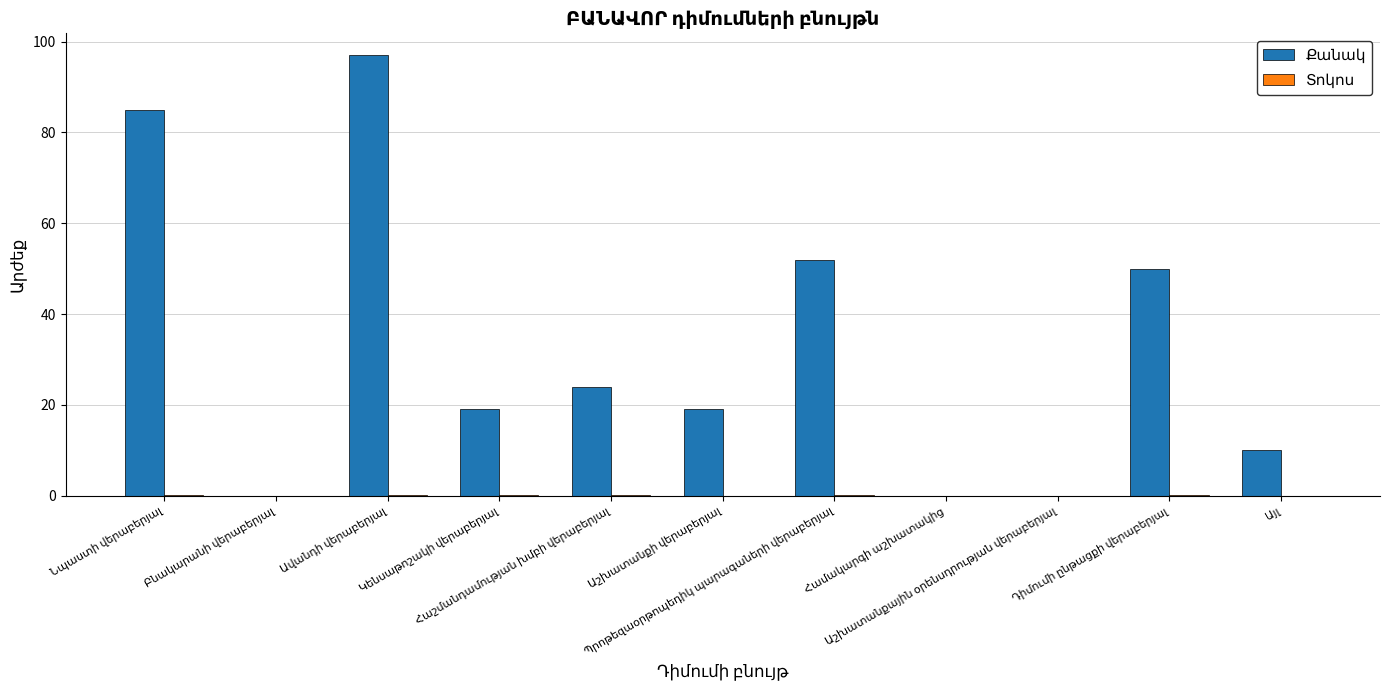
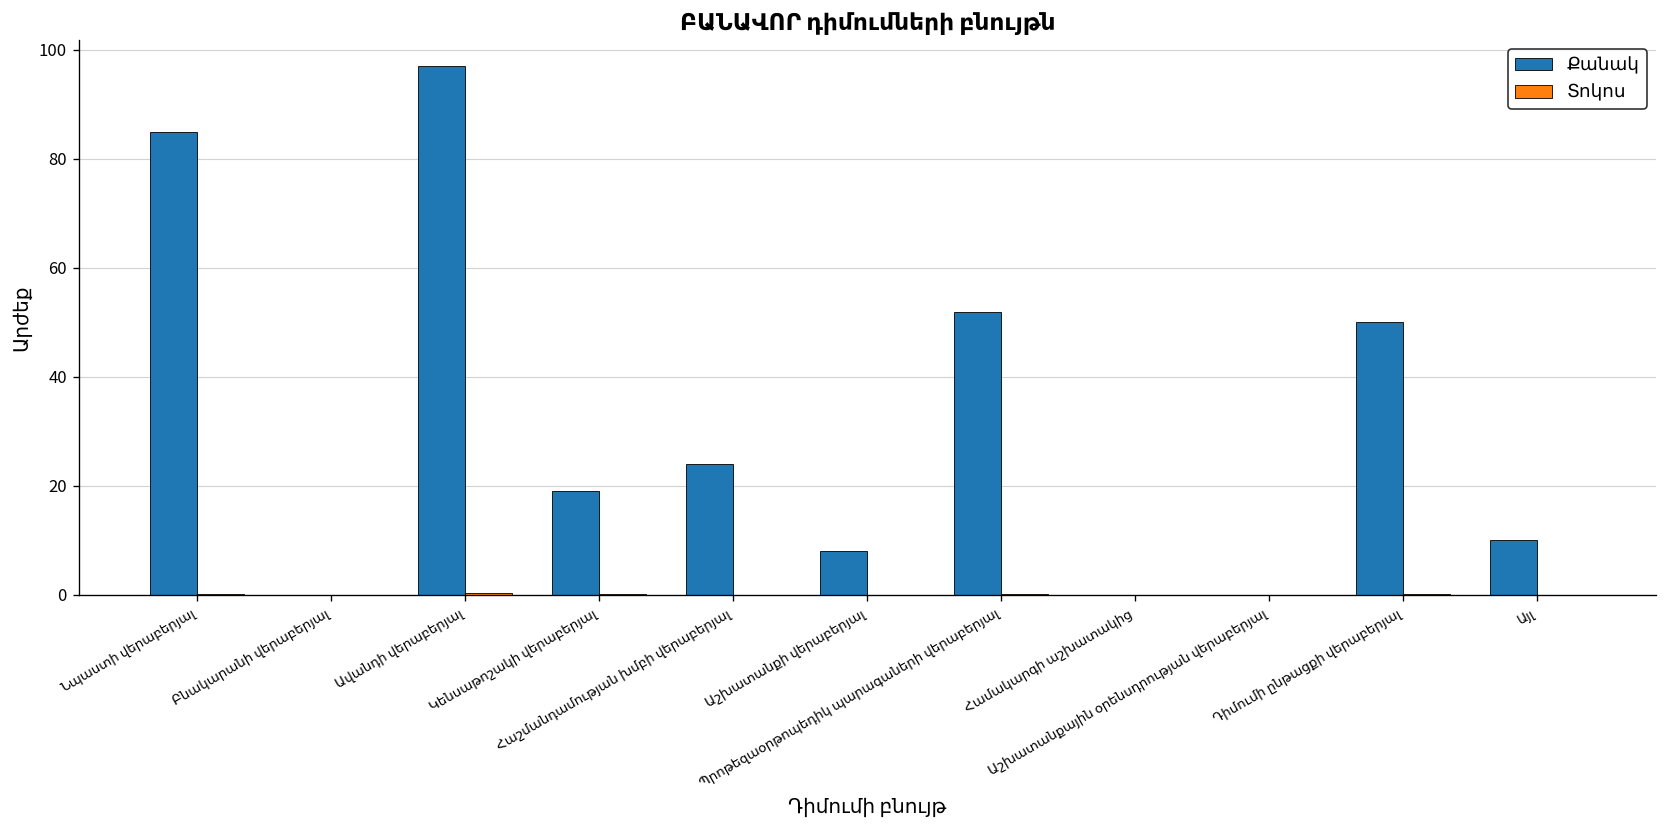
  {
    "Քանակ": {
      "Նպաստի վերաբերյալ": 85,
      "Բնակարանի վերաբերյալ": 0,
      "Ավանդի վերաբերյալ": 97,
      "Կենսաթոշակի վերաբերյալ": 19,
      "Հաշմանդամության խմբի վերաբերյալ": 24,
-     "Աշխատանքի վերաբերյալ": 19,
+     "Աշխատանքի վերաբերյալ": 8,
      "Պրոթեզաօրթոպեդիկ պարագաների վերաբերյալ": 52,
      "Համակարգի աշխատակից": 0,
      "Աշխատանքային օրենսդրության վերաբերյալ": 0,
      "Դիմումի ընթացքի վերաբերյալ": 50,
      "Այլ": 10
    },
    "Տոկոս": {
      "Բնակարանի վերաբերյալ": 0,
      "Համակարգի աշխատակից": 0,
      "Աշխատանքային օրենսդրության վերաբերյալ": 0
    }
  }
